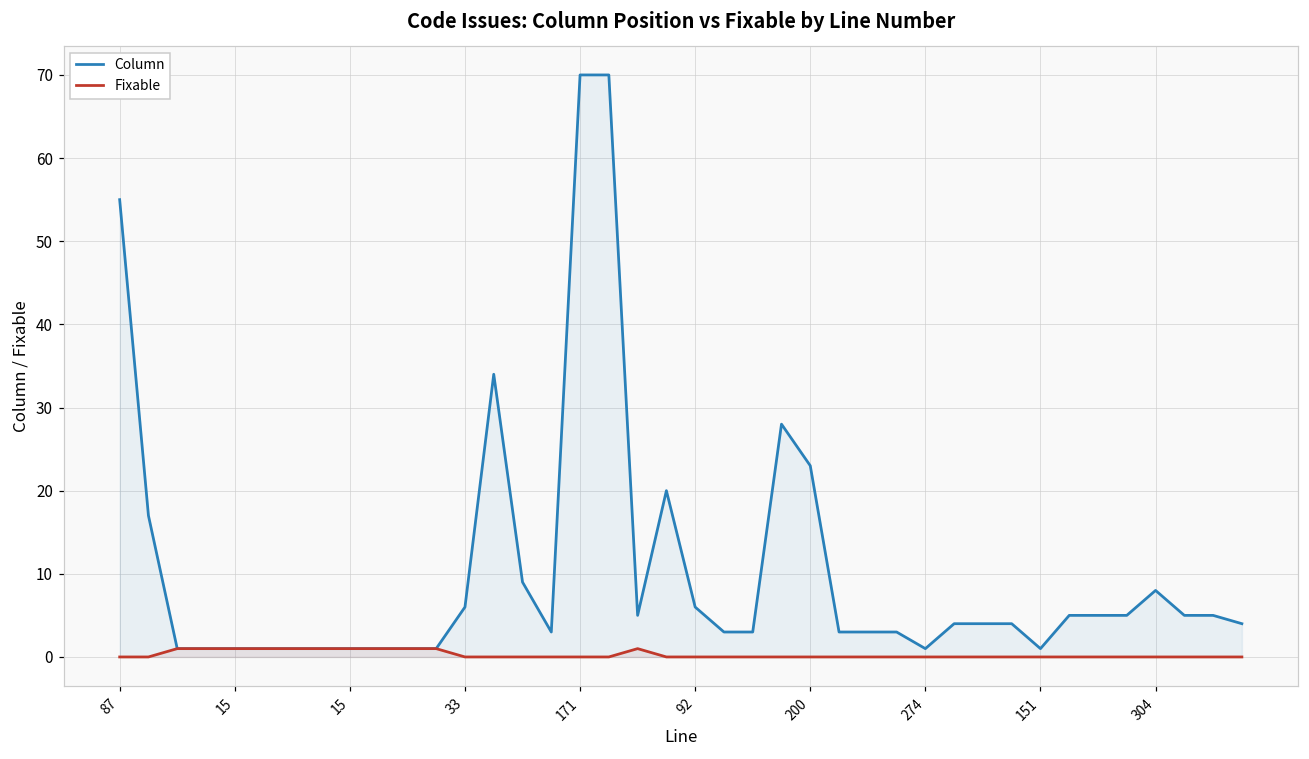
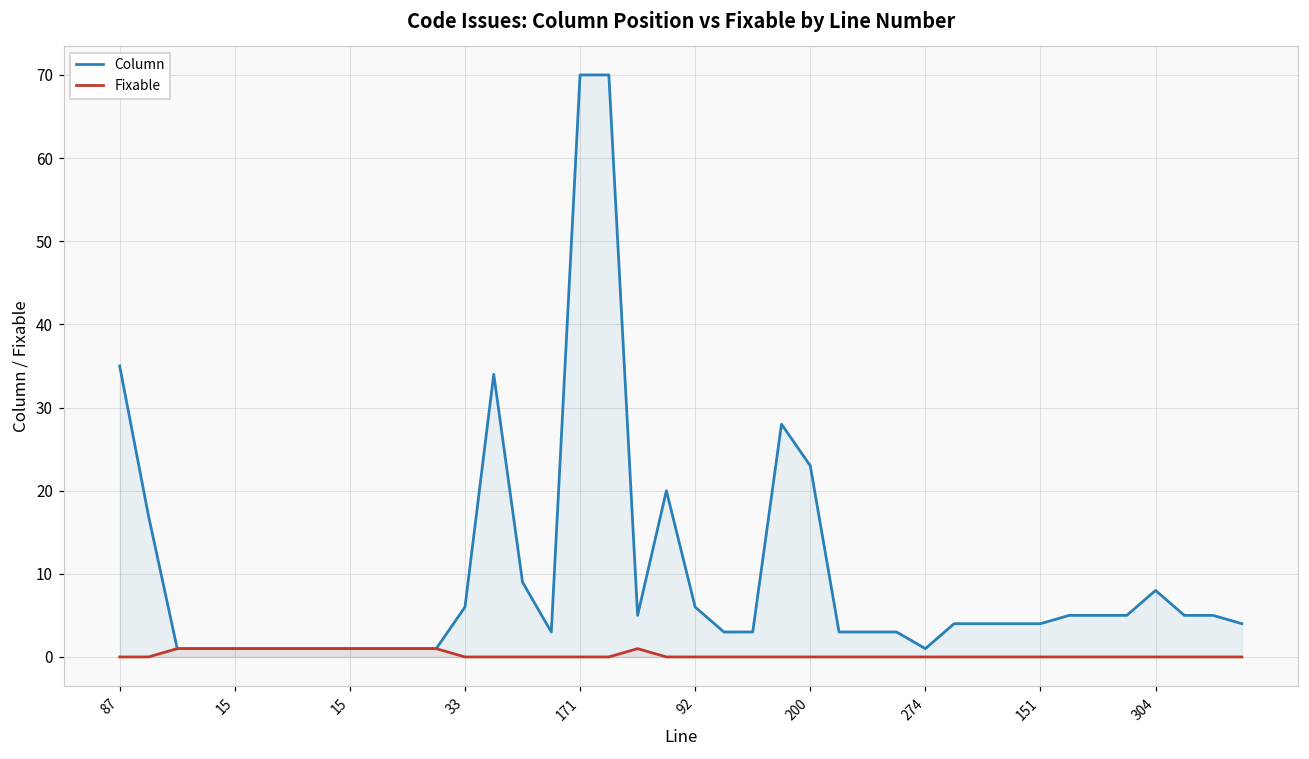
  {
    "Column": {
-     "87": 55,
+     "87": 35,
      "171": 70,
      "92": 6,
      "200": 23,
      "274": 1,
-     "151": 1,
+     "151": 4,
      "304": 8
    },
    "Fixable": {
      "87": 0,
      "171": 0,
      "92": 0,
      "200": 0,
      "274": 0,
      "151": 0,
      "304": 0
    }
  }
